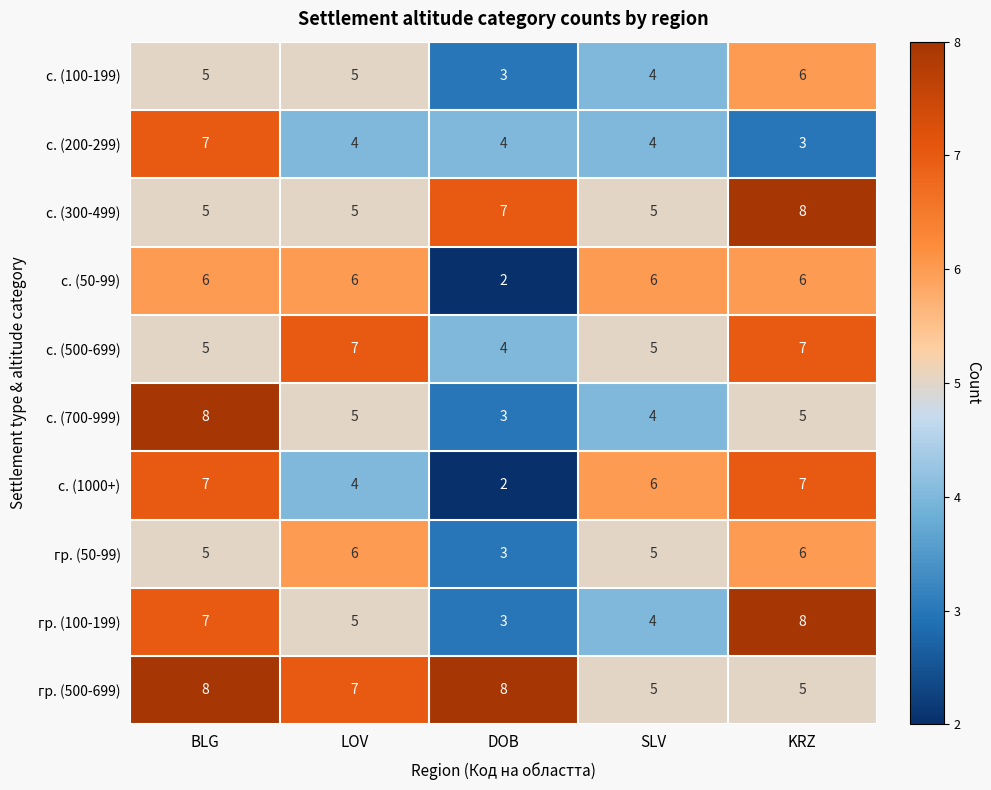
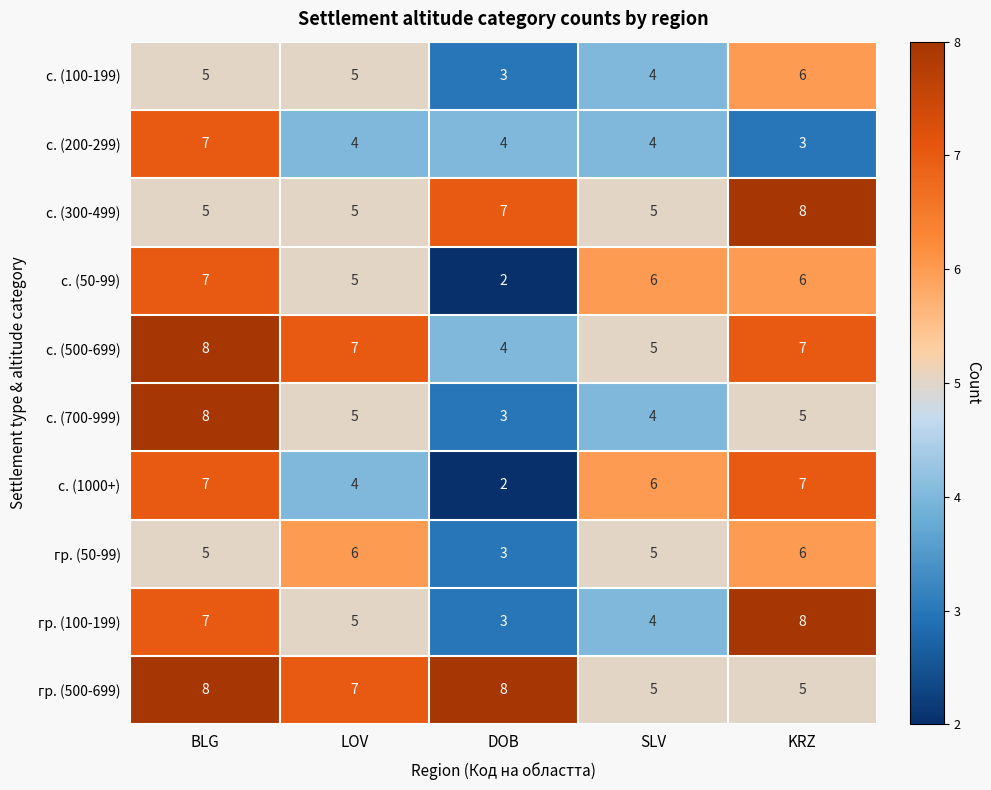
  {
    "с. (100-199)": {
      "BLG": 5,
      "LOV": 5,
      "DOB": 3,
      "SLV": 4,
      "KRZ": 6
    },
    "с. (200-299)": {
      "BLG": 7,
      "LOV": 4,
      "DOB": 4,
      "SLV": 4,
      "KRZ": 3
    },
    "с. (300-499)": {
      "BLG": 5,
      "LOV": 5,
      "DOB": 7,
      "SLV": 5,
      "KRZ": 8
    },
    "с. (50-99)": {
-     "BLG": 6,
-     "LOV": 6,
+     "BLG": 7,
+     "LOV": 5,
      "DOB": 2,
      "SLV": 6,
      "KRZ": 6
    },
    "с. (500-699)": {
-     "BLG": 5,
+     "BLG": 8,
      "LOV": 7,
      "DOB": 4,
      "SLV": 5,
      "KRZ": 7
    },
    "с. (700-999)": {
      "BLG": 8,
      "LOV": 5,
      "DOB": 3,
      "SLV": 4,
      "KRZ": 5
    },
    "с. (1000+)": {
      "BLG": 7,
      "LOV": 4,
      "DOB": 2,
      "SLV": 6,
      "KRZ": 7
    },
    "гр. (50-99)": {
      "BLG": 5,
      "LOV": 6,
      "DOB": 3,
      "SLV": 5,
      "KRZ": 6
    },
    "гр. (100-199)": {
      "BLG": 7,
      "LOV": 5,
      "DOB": 3,
      "SLV": 4,
      "KRZ": 8
    },
    "гр. (500-699)": {
      "BLG": 8,
      "LOV": 7,
      "DOB": 8,
      "SLV": 5,
      "KRZ": 5
    }
  }
